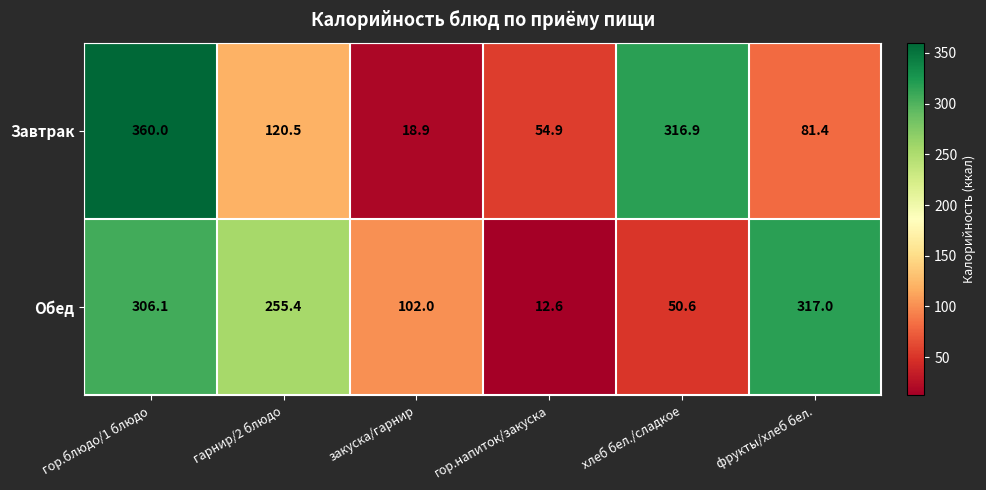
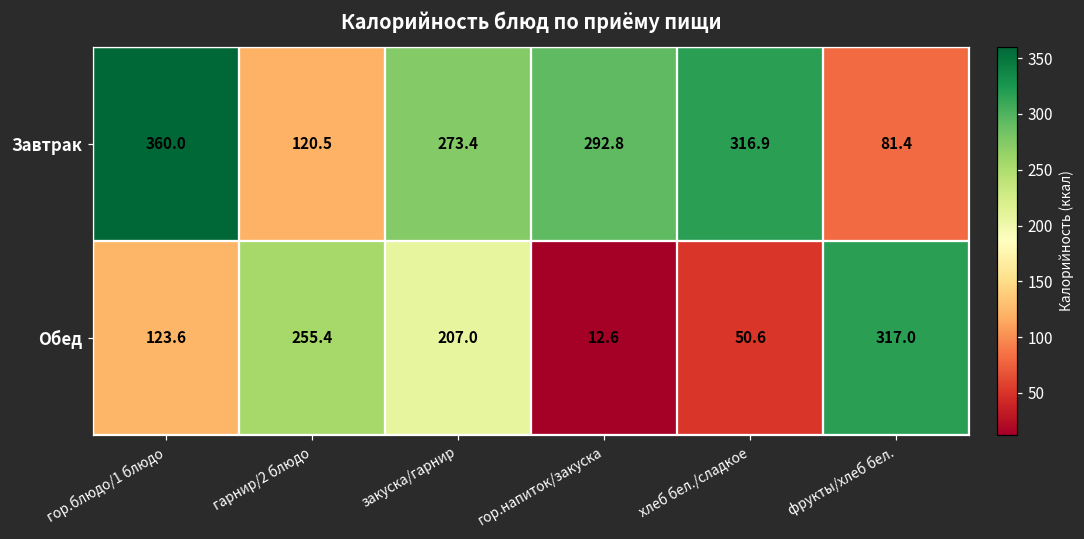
  {
    "Завтрак": {
      "гор.блюдо/1 блюдо": 360.0,
      "гарнир/2 блюдо": 120.5,
-     "закуска/гарнир": 18.9,
-     "гор.напиток/закуска": 54.9,
+     "закуска/гарнир": 273.4,
+     "гор.напиток/закуска": 292.8,
      "хлеб бел./сладкое": 316.9,
      "фрукты/хлеб бел.": 81.4
    },
    "Обед": {
-     "гор.блюдо/1 блюдо": 306.1,
+     "гор.блюдо/1 блюдо": 123.6,
      "гарнир/2 блюдо": 255.4,
-     "закуска/гарнир": 102.0,
+     "закуска/гарнир": 207.0,
      "гор.напиток/закуска": 12.6,
      "хлеб бел./сладкое": 50.6,
      "фрукты/хлеб бел.": 317.0
    }
  }
